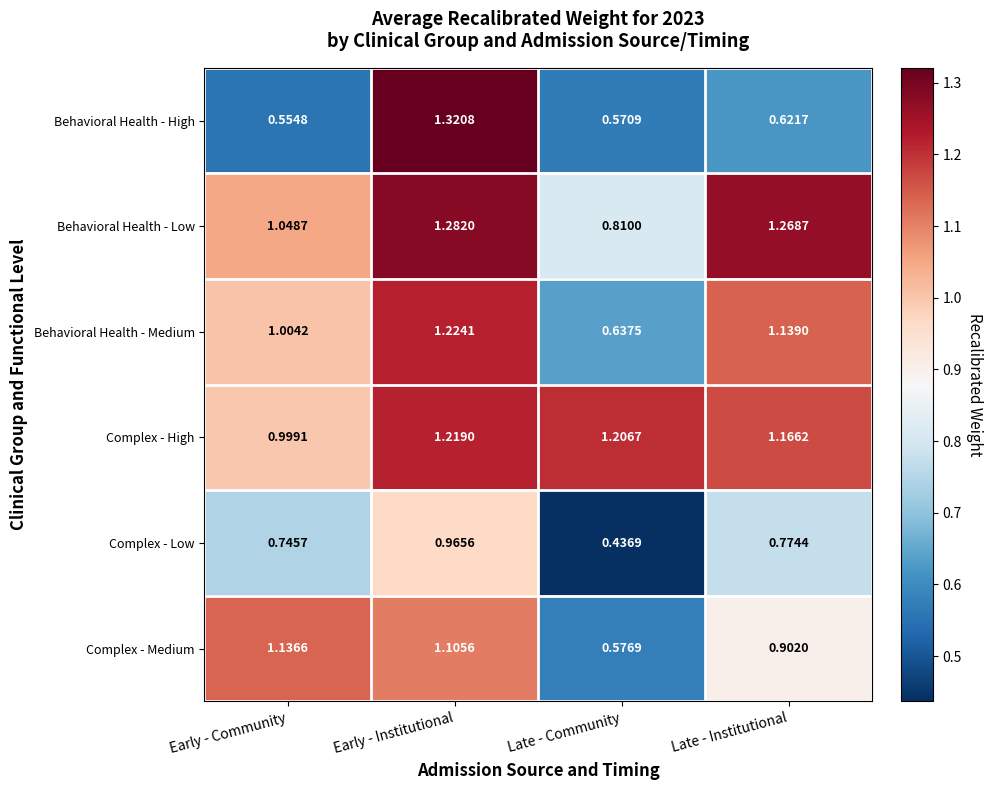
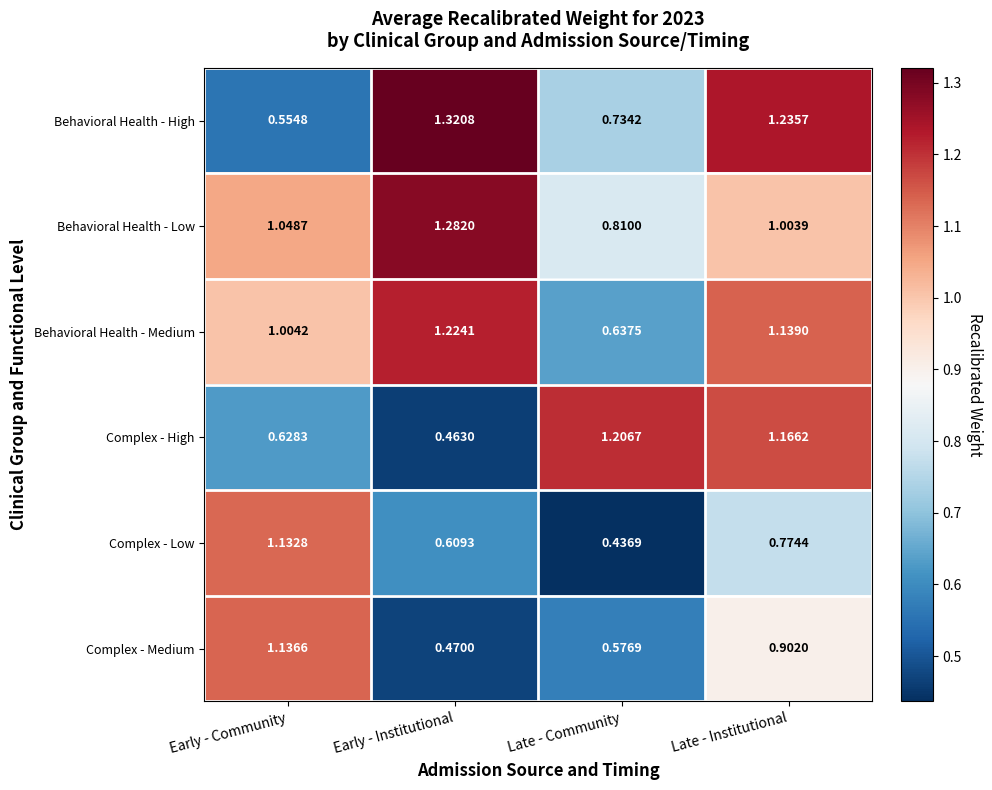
  {
    "Behavioral Health - High": {
      "Early - Community": 0.5548,
      "Early - Institutional": 1.3208,
-     "Late - Community": 0.5709,
-     "Late - Institutional": 0.6217
+     "Late - Community": 0.7342,
+     "Late - Institutional": 1.2357
    },
    "Behavioral Health - Low": {
      "Early - Community": 1.0487,
      "Early - Institutional": 1.2820,
      "Late - Community": 0.8100,
-     "Late - Institutional": 1.2687
+     "Late - Institutional": 1.0039
    },
    "Behavioral Health - Medium": {
      "Early - Community": 1.0042,
      "Early - Institutional": 1.2241,
      "Late - Community": 0.6375,
      "Late - Institutional": 1.1390
    },
    "Complex - High": {
-     "Early - Community": 0.9991,
-     "Early - Institutional": 1.2190,
+     "Early - Community": 0.6283,
+     "Early - Institutional": 0.4630,
      "Late - Community": 1.2067,
      "Late - Institutional": 1.1662
    },
    "Complex - Low": {
-     "Early - Community": 0.7457,
-     "Early - Institutional": 0.9656,
+     "Early - Community": 1.1328,
+     "Early - Institutional": 0.6093,
      "Late - Community": 0.4369,
      "Late - Institutional": 0.7744
    },
    "Complex - Medium": {
      "Early - Community": 1.1366,
-     "Early - Institutional": 1.1056,
+     "Early - Institutional": 0.4700,
      "Late - Community": 0.5769,
      "Late - Institutional": 0.9020
    }
  }
